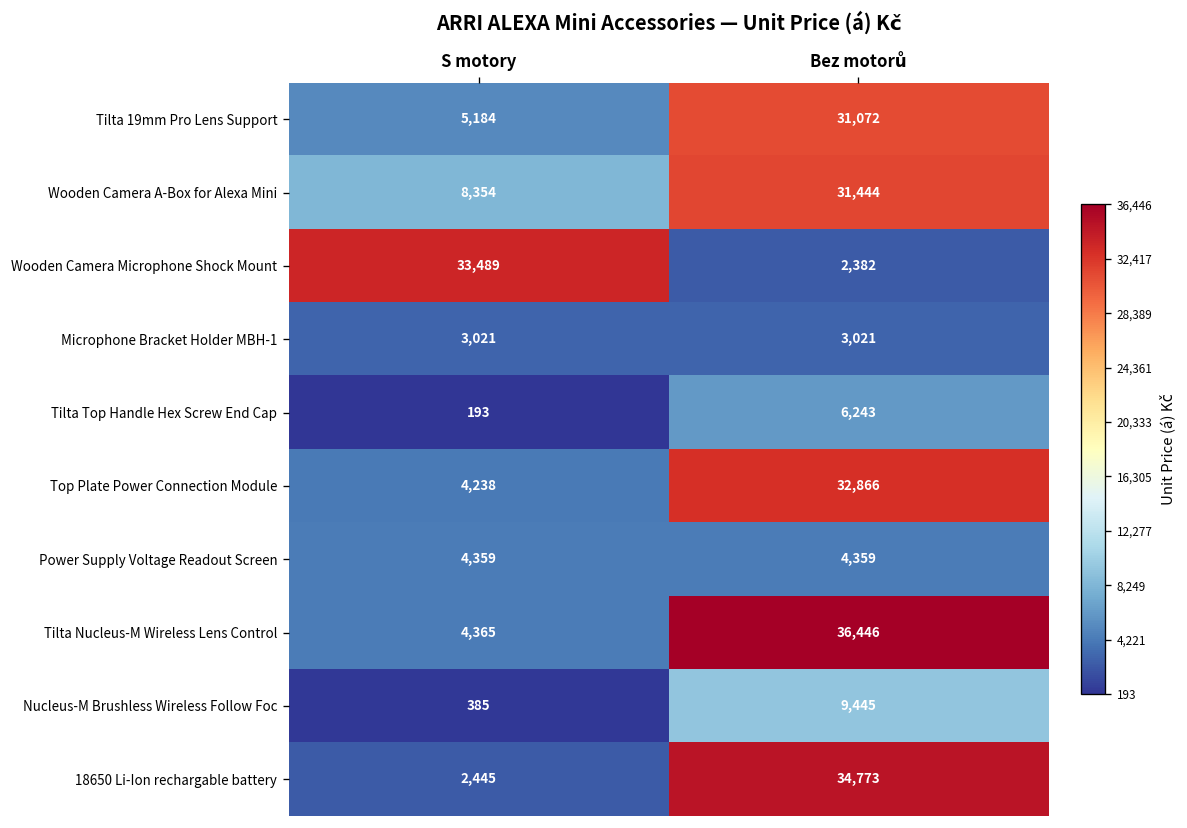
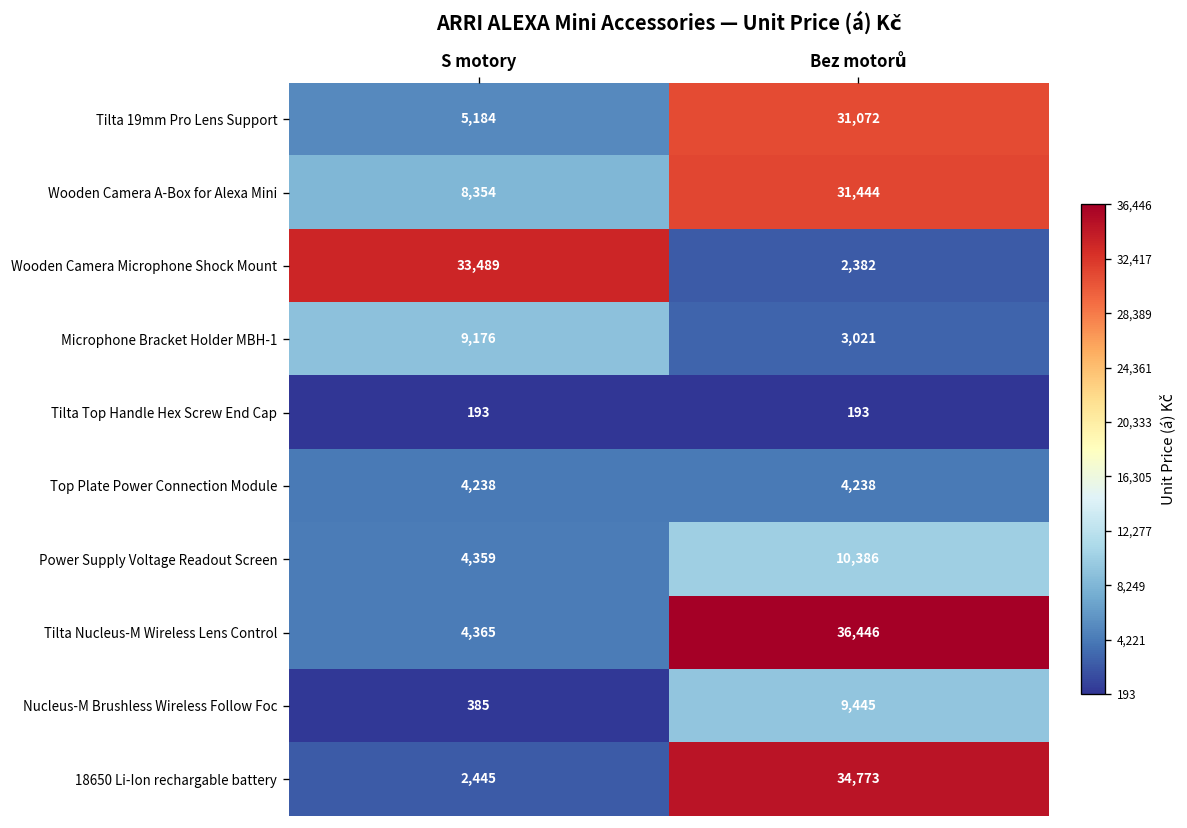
  {
    "Tilta 19mm Pro Lens Support": {
      "S motory": "5,184",
      "Bez motorů": "31,072"
    },
    "Wooden Camera A-Box for Alexa Mini": {
      "S motory": "8,354",
      "Bez motorů": "31,444"
    },
    "Wooden Camera Microphone Shock Mount": {
      "S motory": "33,489",
      "Bez motorů": "2,382"
    },
    "Microphone Bracket Holder MBH-1": {
-     "S motory": "3,021",
+     "S motory": "9,176",
      "Bez motorů": "3,021"
    },
    "Tilta Top Handle Hex Screw End Cap": {
      "S motory": "193",
-     "Bez motorů": "6,243"
+     "Bez motorů": "193"
    },
    "Top Plate Power Connection Module": {
      "S motory": "4,238",
-     "Bez motorů": "32,866"
+     "Bez motorů": "4,238"
    },
    "Power Supply Voltage Readout Screen": {
      "S motory": "4,359",
-     "Bez motorů": "4,359"
+     "Bez motorů": "10,386"
    },
    "Tilta Nucleus-M Wireless Lens Control": {
      "S motory": "4,365",
      "Bez motorů": "36,446"
    },
    "Nucleus-M Brushless Wireless Follow Foc": {
      "S motory": "385",
      "Bez motorů": "9,445"
    },
    "18650 Li-Ion rechargable battery": {
      "S motory": "2,445",
      "Bez motorů": "34,773"
    }
  }
